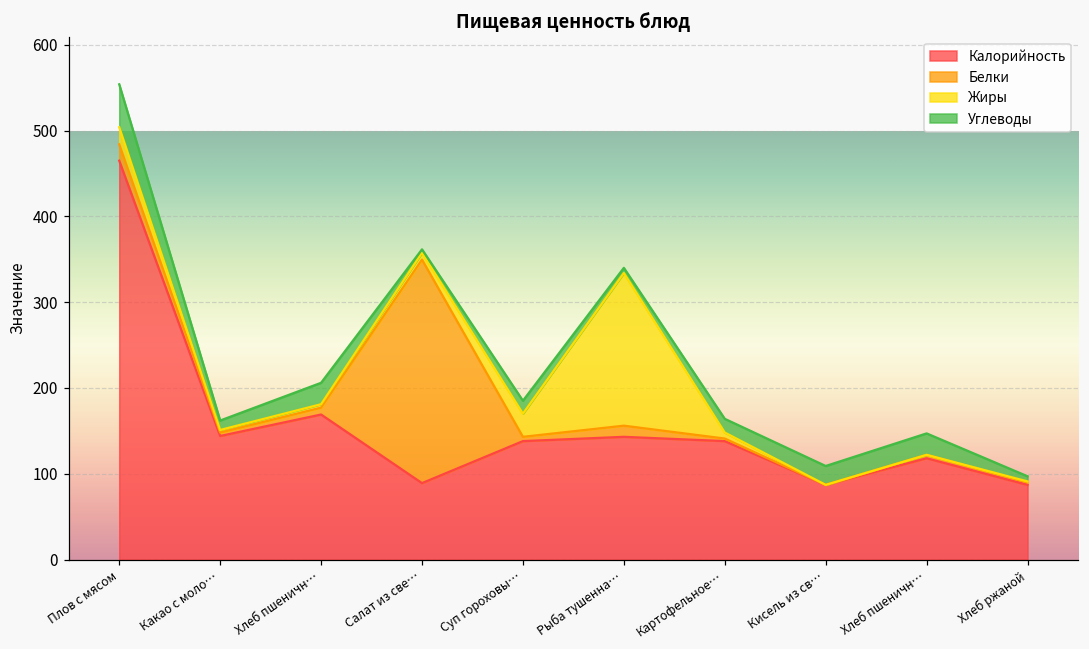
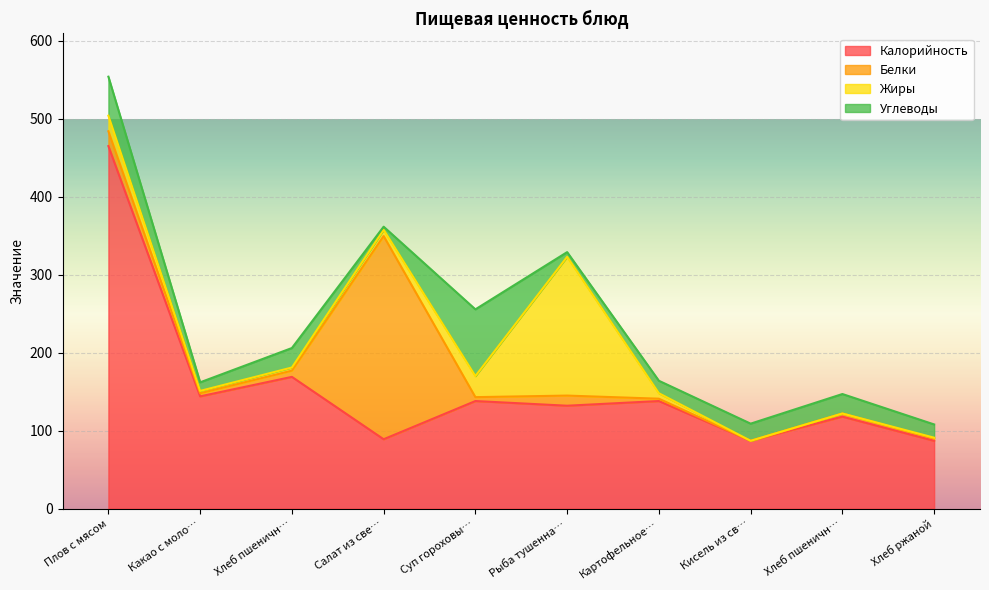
  {
    "Калорийность": {
      "Плов с мясом": 470,
      "Какао с моло…": 140,
      "Салат из све…": 90,
      "Суп гороховы…": 140,
-     "Рыба тушенна…": 140
+     "Рыба тушенна…": 130
    },
    "Белки": {
      "Плов с мясом": 20,
      "Салат из све…": 260,
      "Суп гороховы…": 10,
      "Рыба тушенна…": 10
    },
    "Жиры": {
      "Плов с мясом": 20,
      "Салат из све…": 10,
      "Суп гороховы…": 30,
      "Рыба тушенна…": 180,
      "Картофельное…": 10
    },
    "Углеводы": {
      "Плов с мясом": 50,
      "Какао с моло…": 10,
      "Салат из све…": 0,
-     "Суп гороховы…": 20,
+     "Суп гороховы…": 90,
      "Рыба тушенна…": 10,
      "Картофельное…": 20,
      "Кисель из св…": 20,
-     "Хлеб ржаной": 10
+     "Хлеб ржаной": 20
    }
  }
